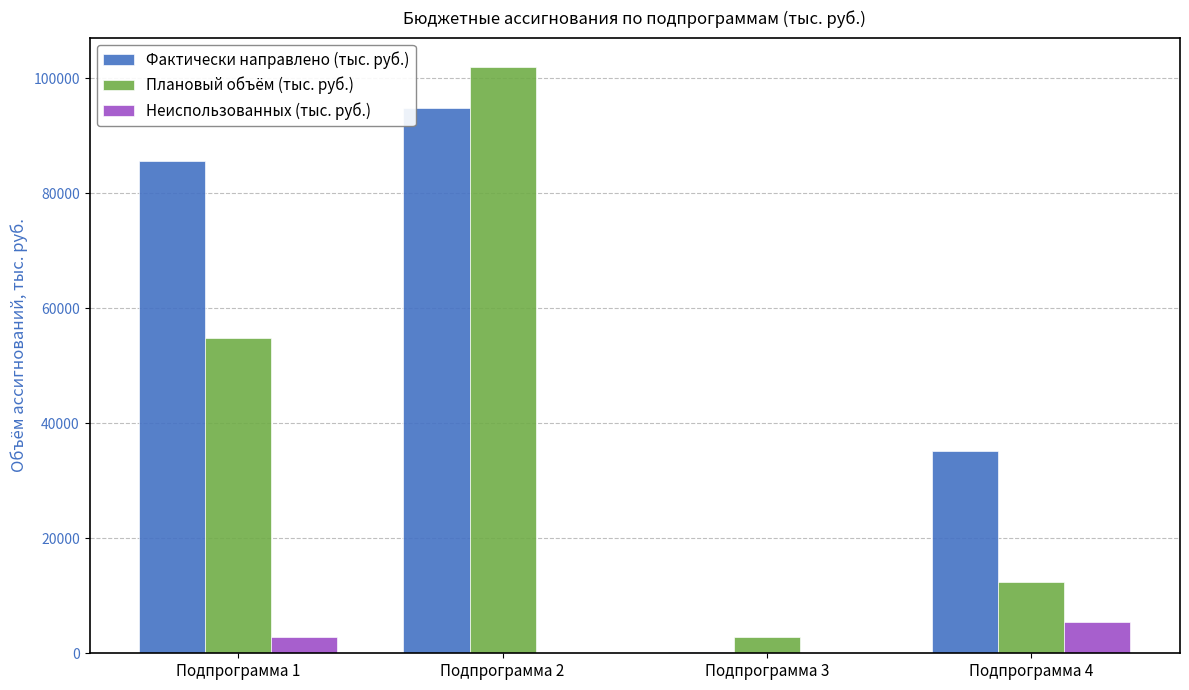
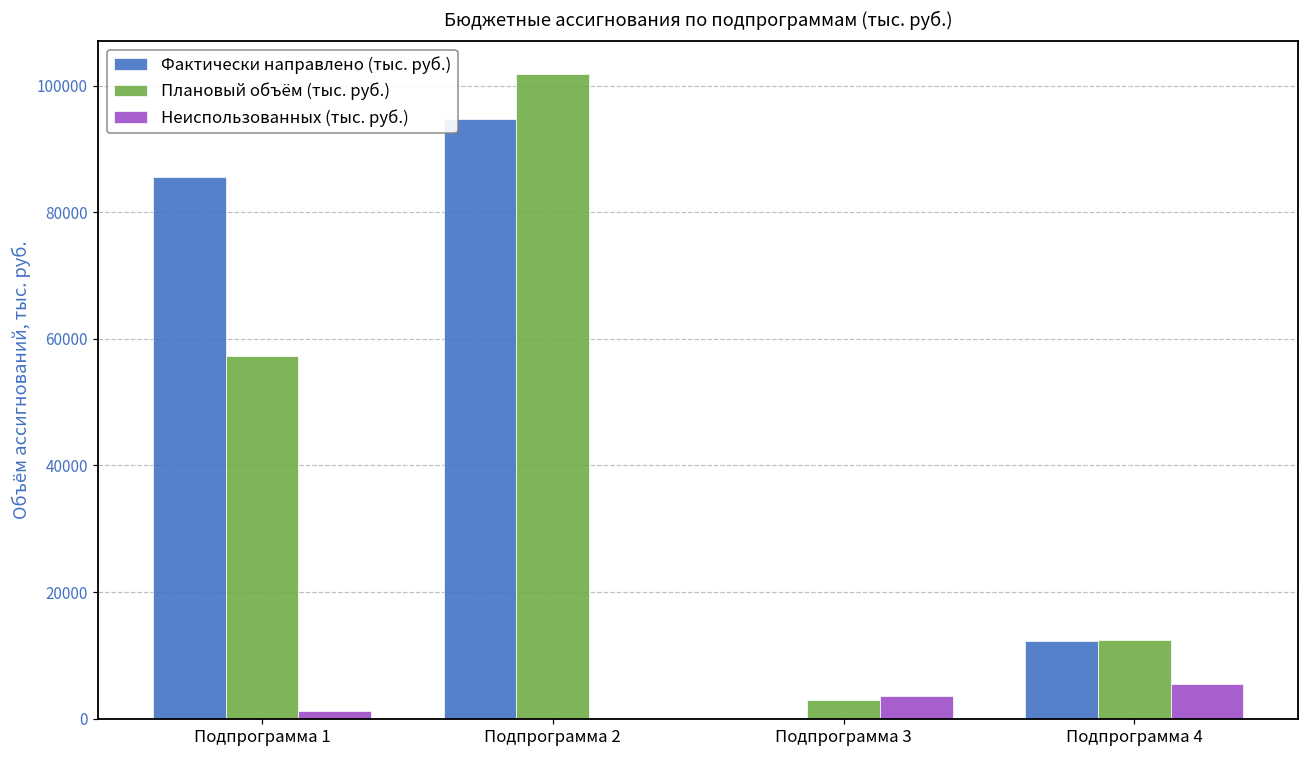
  {
    "Фактически направлено (тыс. руб.)": {
      "Подпрограмма 1": 86000,
      "Подпрограмма 2": 95000,
-     "Подпрограмма 4": 35000
+     "Подпрограмма 4": 12000
    },
    "Плановый объём (тыс. руб.)": {
-     "Подпрограмма 1": 55000,
+     "Подпрограмма 1": 57000,
      "Подпрограмма 2": 102000,
      "Подпрограмма 3": 3000,
      "Подпрограмма 4": 12000
    },
    "Неиспользованных (тыс. руб.)": {
-     "Подпрограмма 1": 3000,
-     "Подпрограмма 3": 0,
+     "Подпрограмма 1": 1000,
+     "Подпрограмма 3": 4000,
      "Подпрограмма 4": 5000
    }
  }
